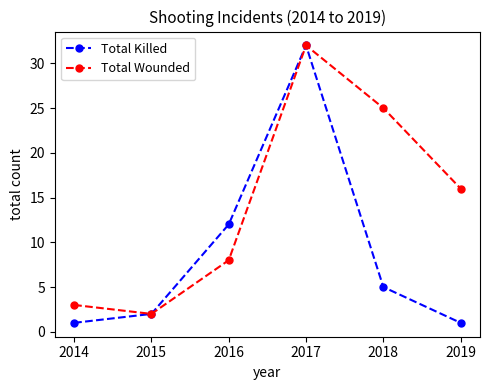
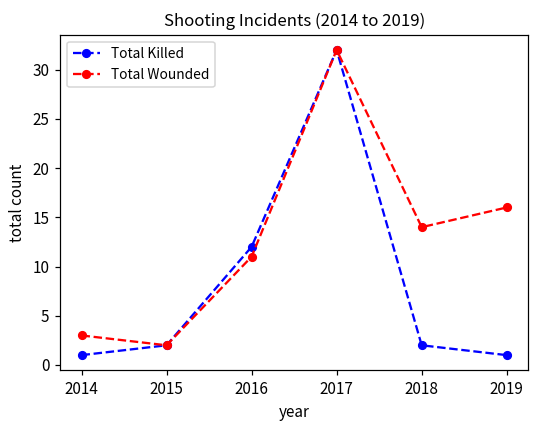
  {
    "Total Killed": {
      "2014": 1,
      "2016": 12,
-     "2018": 5,
+     "2018": 2,
      "2019": 1
    },
    "Total Wounded": {
      "2014": 3,
-     "2016": 8,
-     "2018": 25,
+     "2016": 11,
+     "2018": 14,
      "2019": 16
    }
  }
